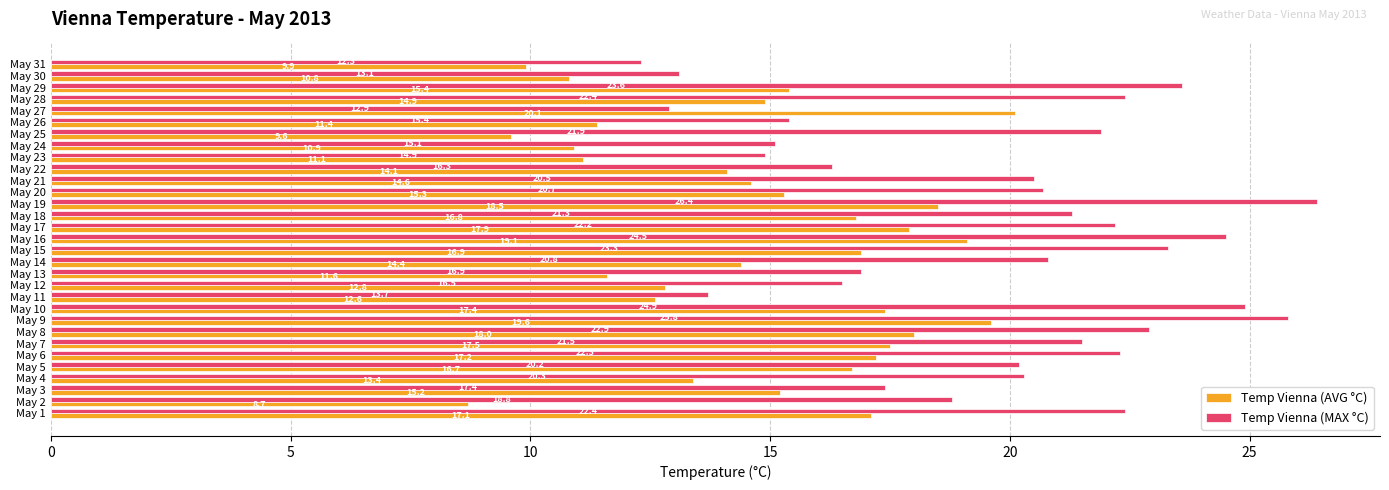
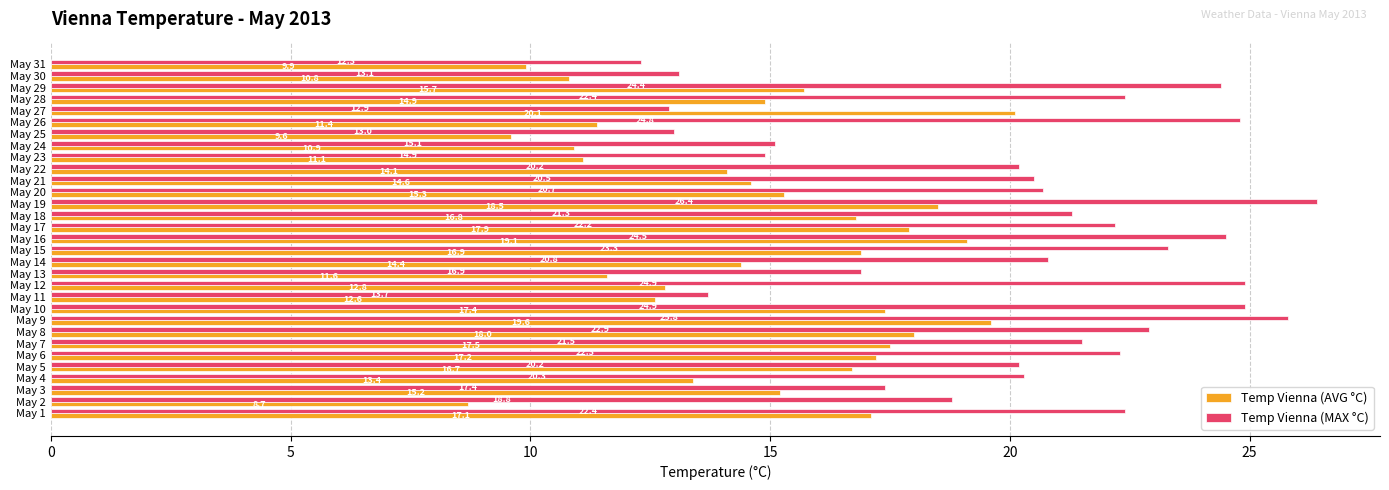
  {
    "Temp Vienna (AVG °C)": {
      "May 31": 9.9,
      "May 30": 10.8,
-     "May 29": 15.4,
+     "May 29": 15.7,
      "May 28": 14.9,
      "May 27": 20.1,
      "May 26": 11.4,
      "May 25": 9.6,
      "May 24": 10.9,
      "May 23": 11.1,
      "May 22": 14.1,
      "May 21": 14.6,
      "May 20": 15.3,
      "May 19": 18.5,
      "May 18": 16.8,
      "May 17": 17.9,
      "May 16": 19.1,
      "May 15": 16.9,
      "May 14": 14.4,
      "May 13": 11.6,
      "May 12": 12.8,
      "May 11": 12.6,
      "May 10": 17.4,
      "May 9": 19.6,
      "May 8": 18.0,
      "May 7": 17.5,
      "May 6": 17.2,
      "May 5": 16.7,
      "May 4": 13.4,
      "May 3": 15.2,
      "May 2": 8.7,
      "May 1": 17.1
    },
    "Temp Vienna (MAX °C)": {
      "May 30": 13.1,
-     "May 29": 23.6,
+     "May 29": 24.4,
      "May 27": 12.9,
-     "May 26": 15.4,
-     "May 25": 21.9,
+     "May 26": 24.8,
+     "May 25": 13.0,
      "May 24": 15.1,
-     "May 22": 16.3,
+     "May 22": 20.2,
      "May 21": 20.5,
      "May 19": 26.4,
      "May 18": 21.3,
      "May 16": 24.5,
      "May 15": 23.3,
      "May 14": 20.8,
      "May 13": 16.9,
-     "May 12": 16.5,
+     "May 12": 24.9,
      "May 11": 13.7,
      "May 10": 24.9,
      "May 8": 22.9,
      "May 7": 21.5,
      "May 5": 20.2,
      "May 3": 17.4
    }
  }
